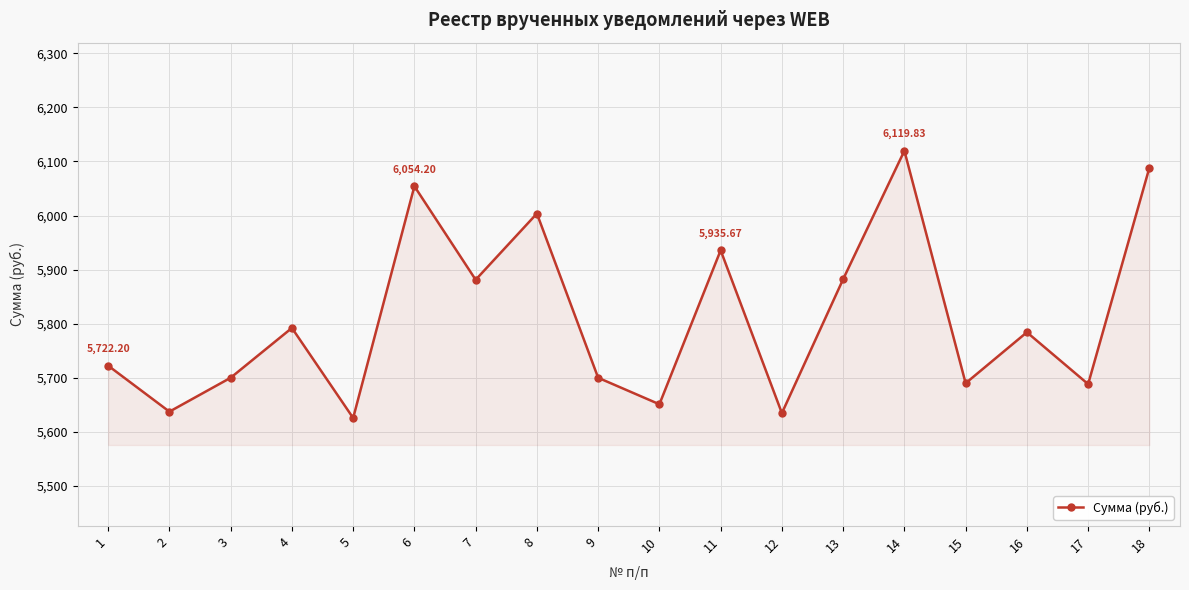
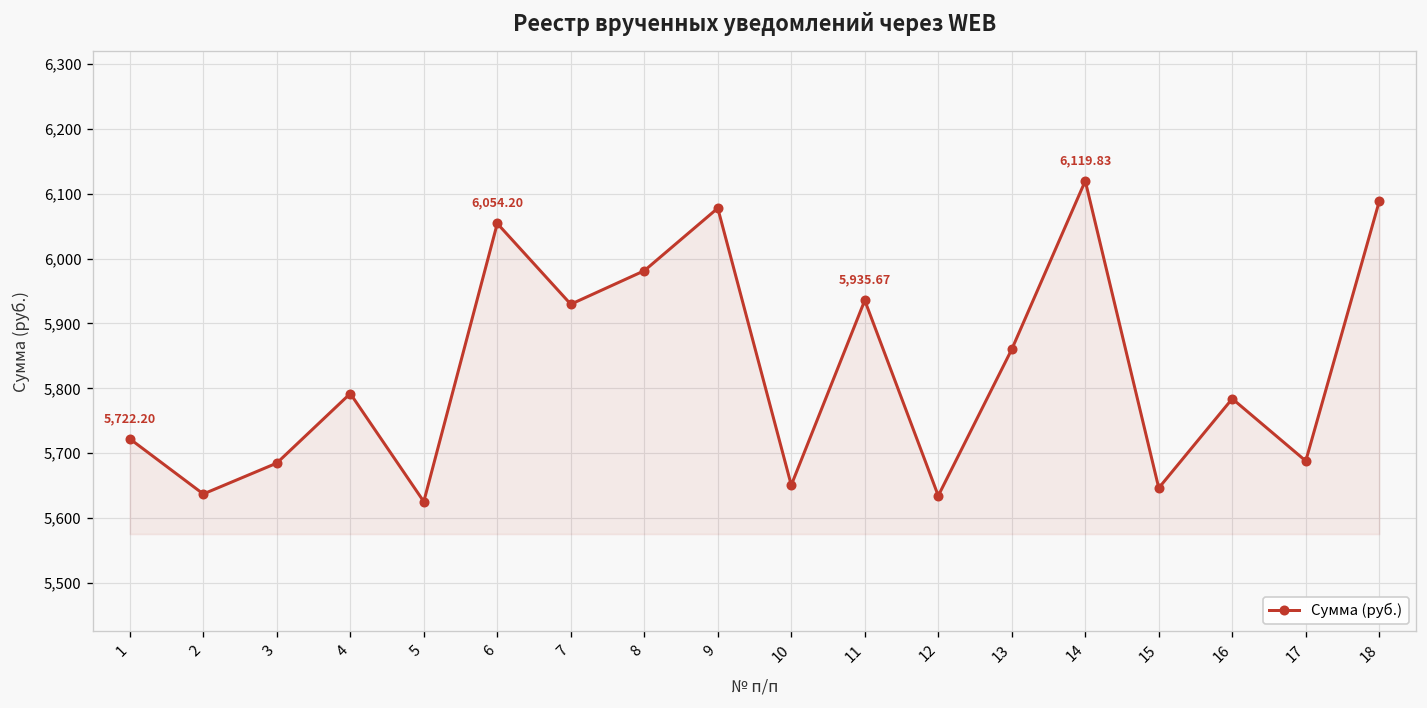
  {
    "2": "5,640",
-   "3": "5,700",
+   "3": "5,680",
    "4": "5,790",
    "5": "5,630",
-   "7": "5,880",
-   "8": "6,000",
-   "9": "5,700",
+   "7": "5,930",
+   "8": "5,980",
+   "9": "6,080",
    "10": "5,650",
    "12": "5,630",
-   "13": "5,880",
-   "15": "5,690",
+   "13": "5,860",
+   "15": "5,650",
    "16": "5,780",
    "17": "5,690",
    "18": "6,090"
  }
